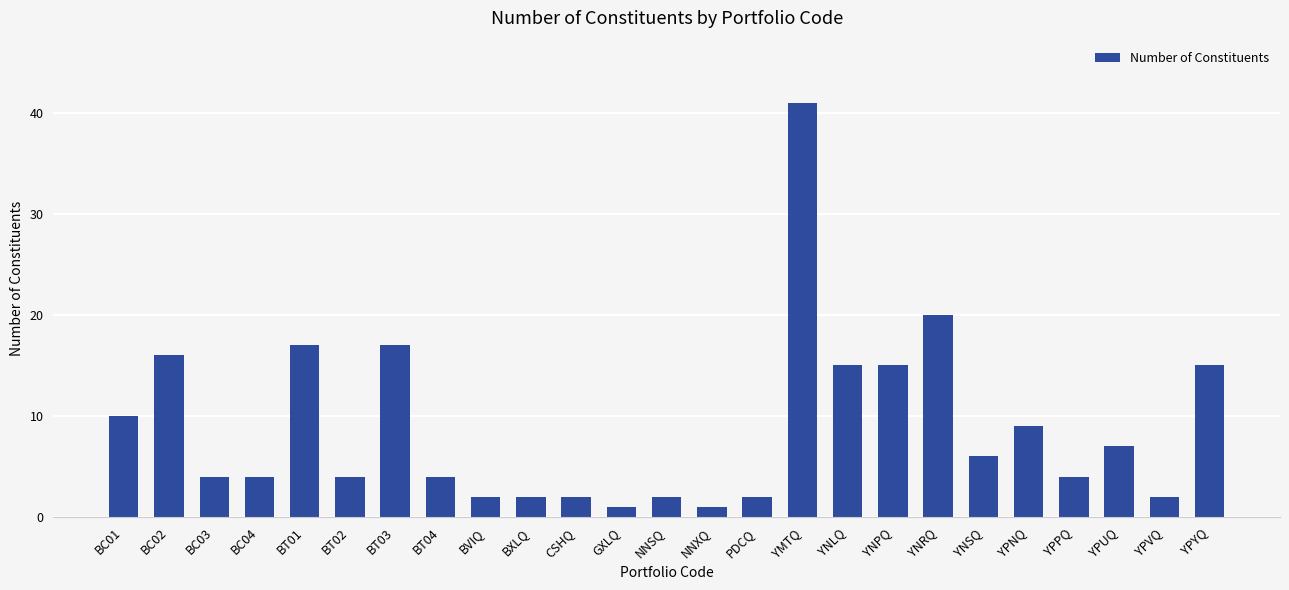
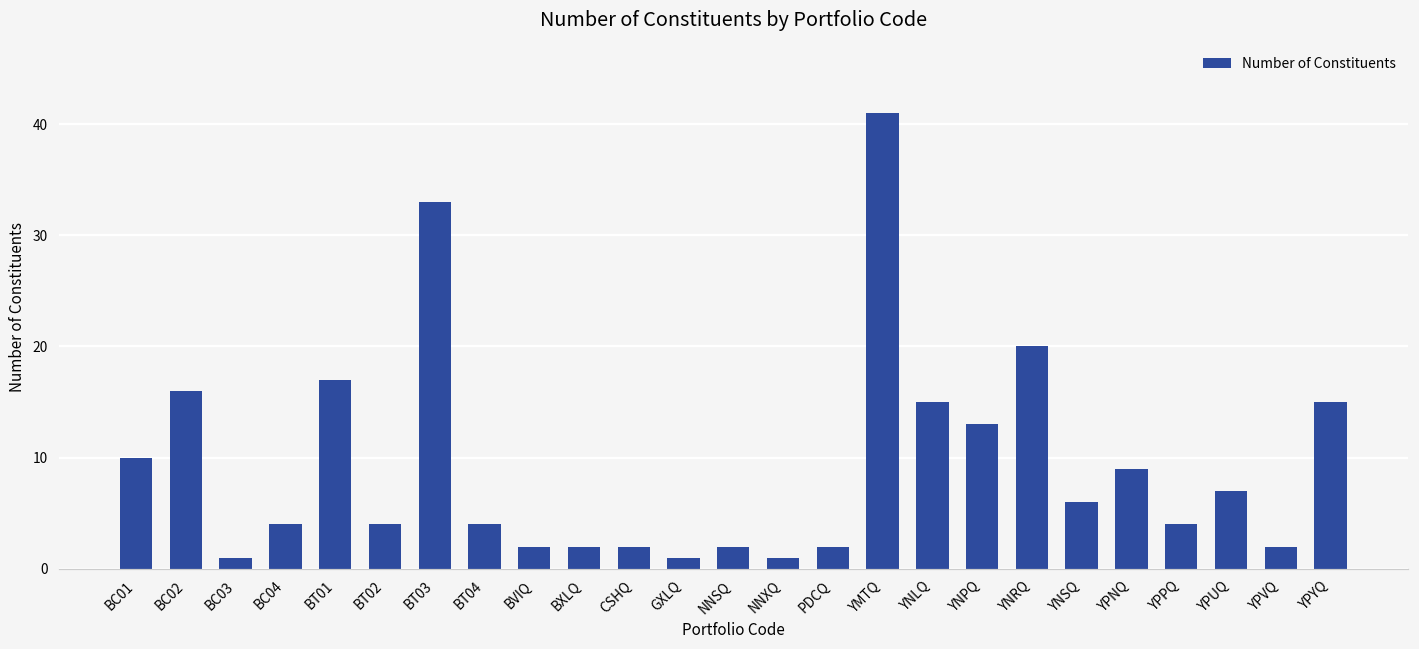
  {
    "BC01": 10,
    "BC02": 16,
-   "BC03": 4,
+   "BC03": 1,
    "BC04": 4,
    "BT01": 17,
    "BT02": 4,
-   "BT03": 17,
+   "BT03": 33,
    "BT04": 4,
    "BVIQ": 2,
    "BXLQ": 2,
    "CSHQ": 2,
    "GXLQ": 1,
    "NNSQ": 2,
    "NNXQ": 1,
    "PDCQ": 2,
    "YMTQ": 41,
    "YNLQ": 15,
-   "YNPQ": 15,
+   "YNPQ": 13,
    "YNRQ": 20,
    "YNSQ": 6,
    "YPNQ": 9,
    "YPPQ": 4,
    "YPUQ": 7,
    "YPVQ": 2,
    "YPYQ": 15
  }
